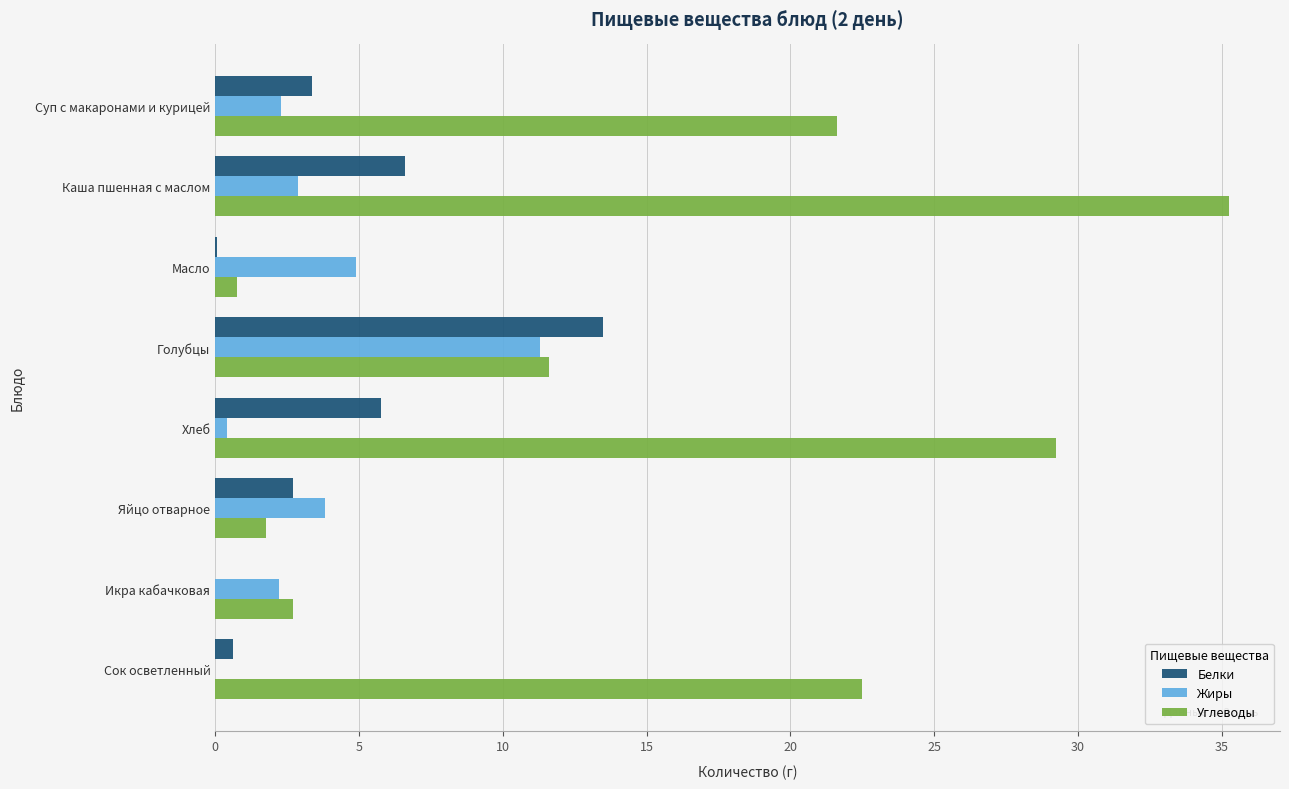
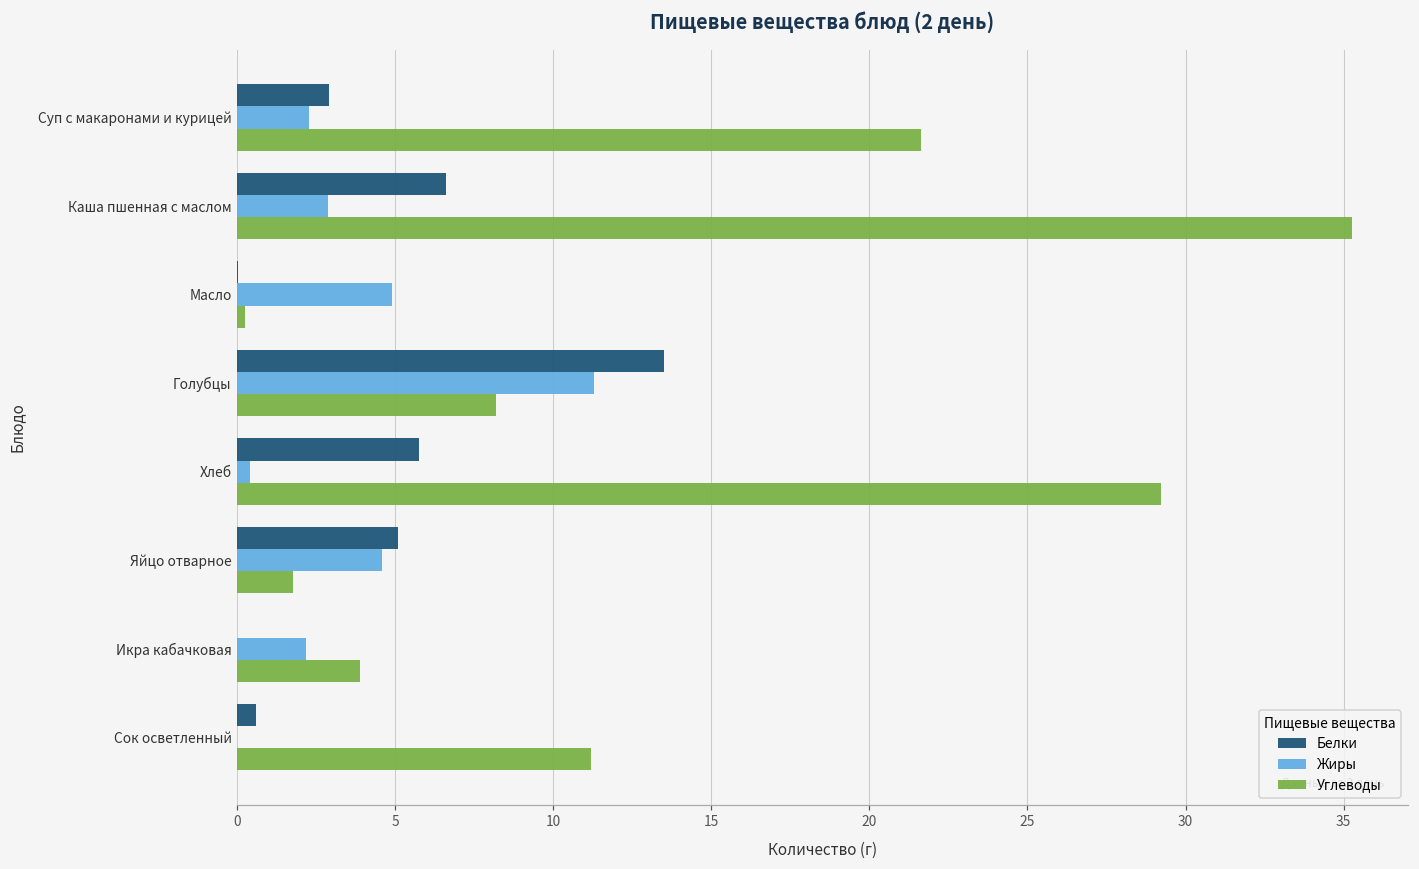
  {
    "Белки": {
-     "Суп с макаронами и курицей": 3.4,
+     "Суп с макаронами и курицей": 2.9,
      "Каша пшенная с маслом": 6.6,
      "Голубцы": 13.5,
      "Хлеб": 5.8,
-     "Яйцо отварное": 2.7,
+     "Яйцо отварное": 5.1,
      "Икра кабачковая": 0.0,
      "Сок осветленный": 0.6
    },
    "Жиры": {
      "Суп с макаронами и курицей": 2.3,
      "Каша пшенная с маслом": 2.9,
      "Масло": 4.9,
      "Голубцы": 11.3,
      "Хлеб": 0.4,
-     "Яйцо отварное": 3.8,
+     "Яйцо отварное": 4.6,
      "Икра кабачковая": 2.2,
      "Сок осветленный": 0.0
    },
    "Углеводы": {
      "Суп с макаронами и курицей": 21.6,
      "Каша пшенная с маслом": 35.3,
-     "Масло": 0.8,
-     "Голубцы": 11.6,
+     "Масло": 0.3,
+     "Голубцы": 8.2,
      "Хлеб": 29.2,
      "Яйцо отварное": 1.8,
-     "Икра кабачковая": 2.7,
-     "Сок осветленный": 22.5
+     "Икра кабачковая": 3.9,
+     "Сок осветленный": 11.2
    }
  }
